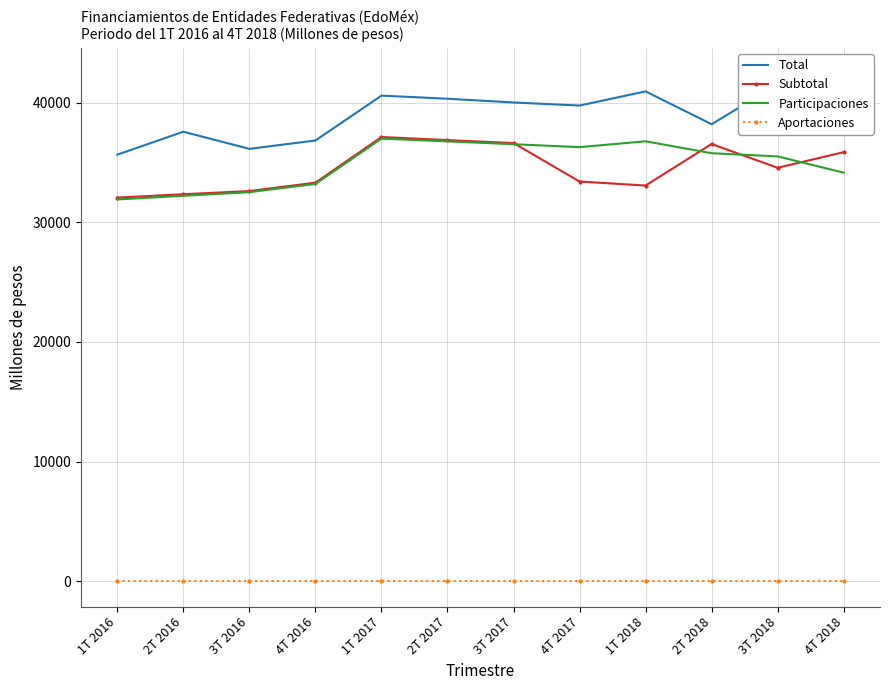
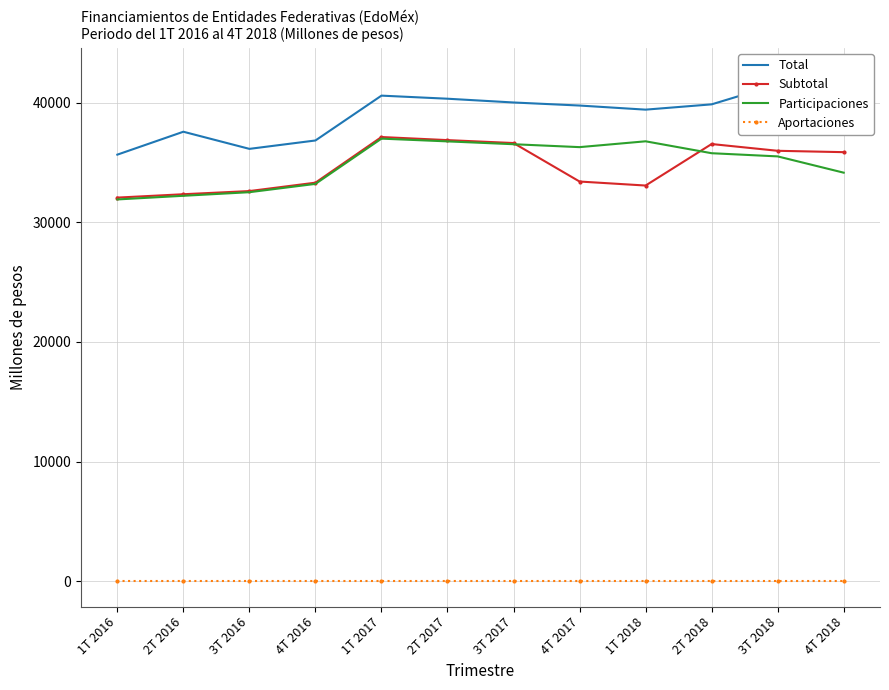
  {
    "Total": {
      "1T 2016": 35700,
      "2T 2016": 37600,
      "3T 2016": 36100,
      "4T 2016": 36800,
      "1T 2017": 40600,
      "2T 2017": 40300,
      "3T 2017": 40000,
      "4T 2017": 39800,
-     "1T 2018": 40900,
-     "2T 2018": 38200
+     "1T 2018": 39400,
+     "2T 2018": 39900
    },
    "Subtotal": {
      "4T 2017": 33400,
      "1T 2018": 33100,
      "2T 2018": 36500,
-     "3T 2018": 34600,
+     "3T 2018": 36000,
      "4T 2018": 35900
    },
    "Participaciones": {
      "4T 2017": 36300,
      "1T 2018": 36800,
      "2T 2018": 35800,
      "3T 2018": 35500,
      "4T 2018": 34100
    },
    "Aportaciones": {
      "1T 2016": 0,
      "2T 2016": 0,
      "3T 2016": 0,
      "4T 2016": 0,
      "1T 2017": 0,
      "2T 2017": 0,
      "3T 2017": 0,
      "4T 2017": 0,
      "1T 2018": 0,
      "2T 2018": 0,
      "3T 2018": 0,
      "4T 2018": 0
    }
  }
